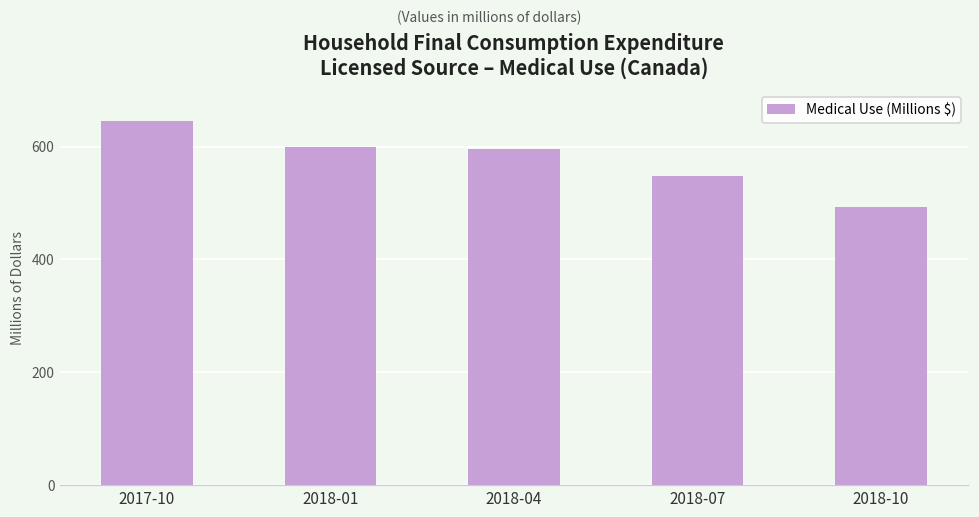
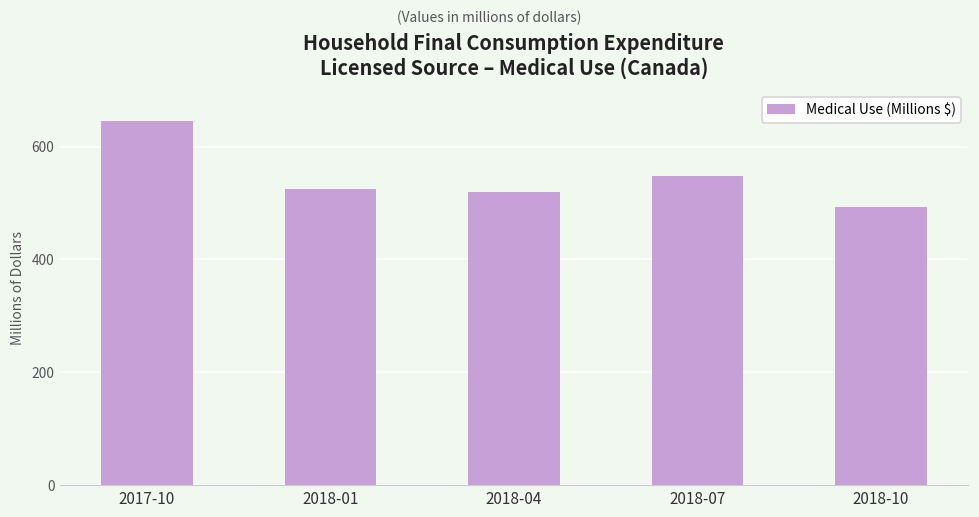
  {
    "2017-10": 650,
-   "2018-01": 600,
-   "2018-04": 600,
+   "2018-01": 520,
+   "2018-04": 520,
    "2018-07": 550,
    "2018-10": 490
  }
